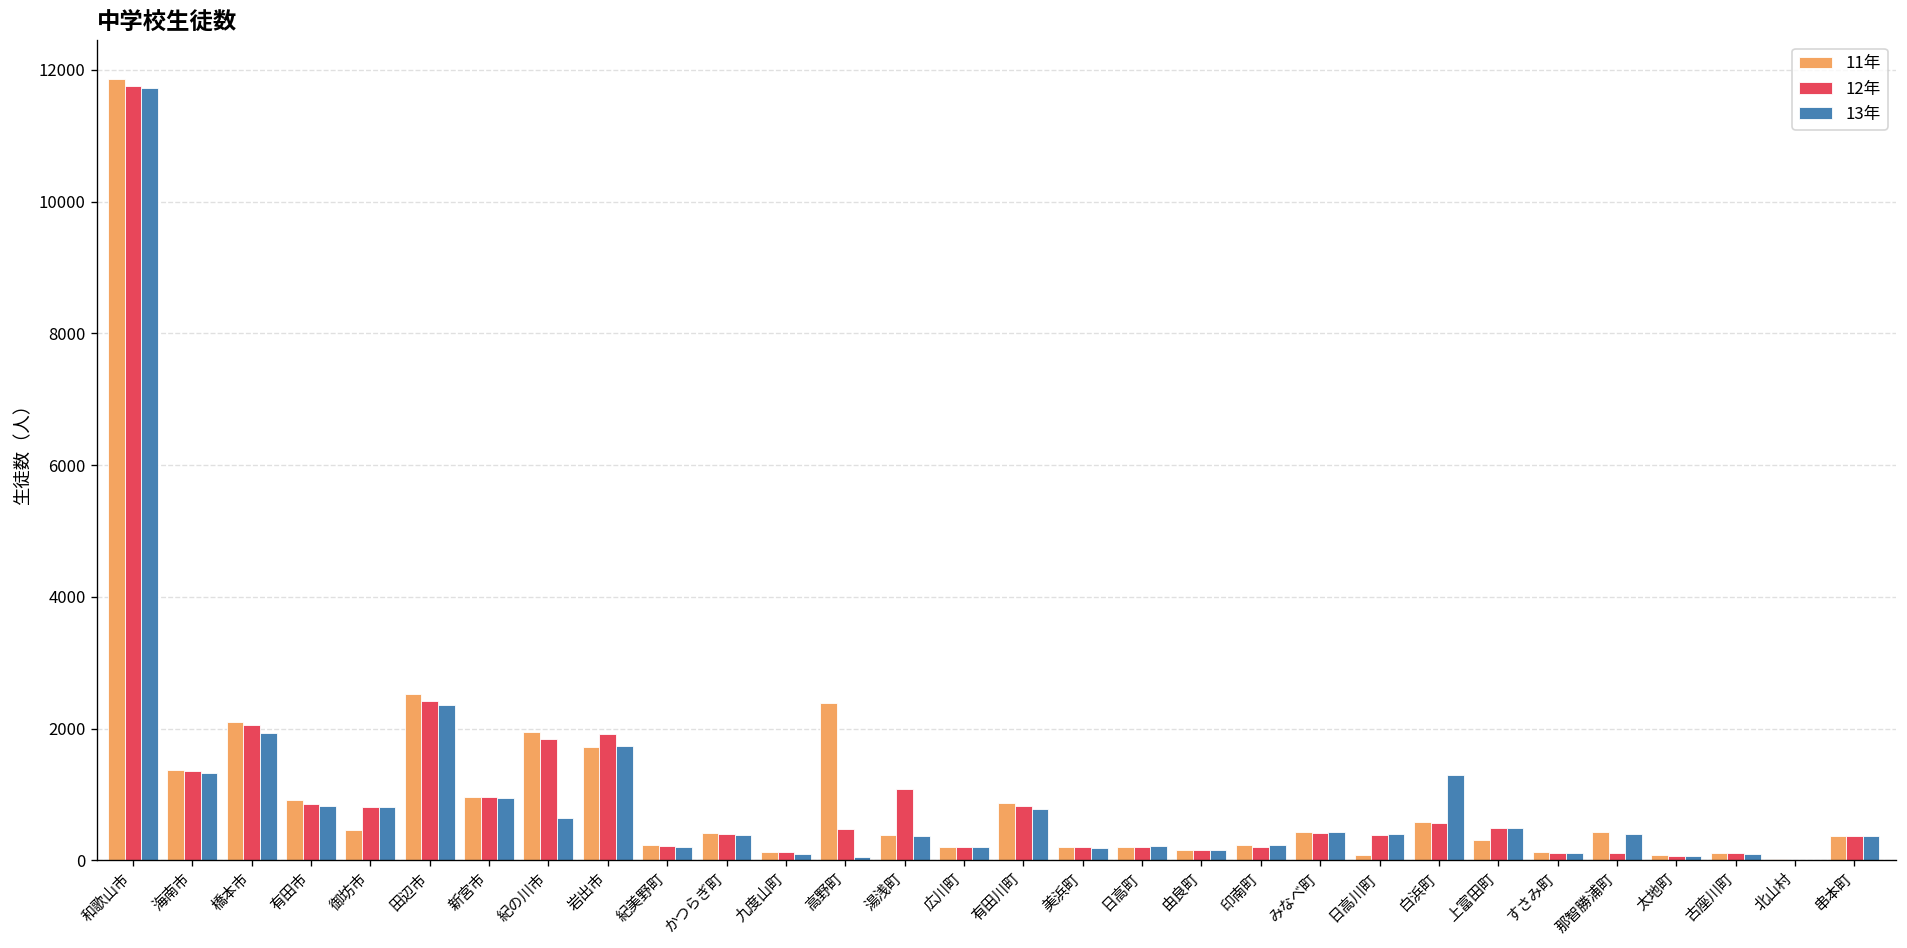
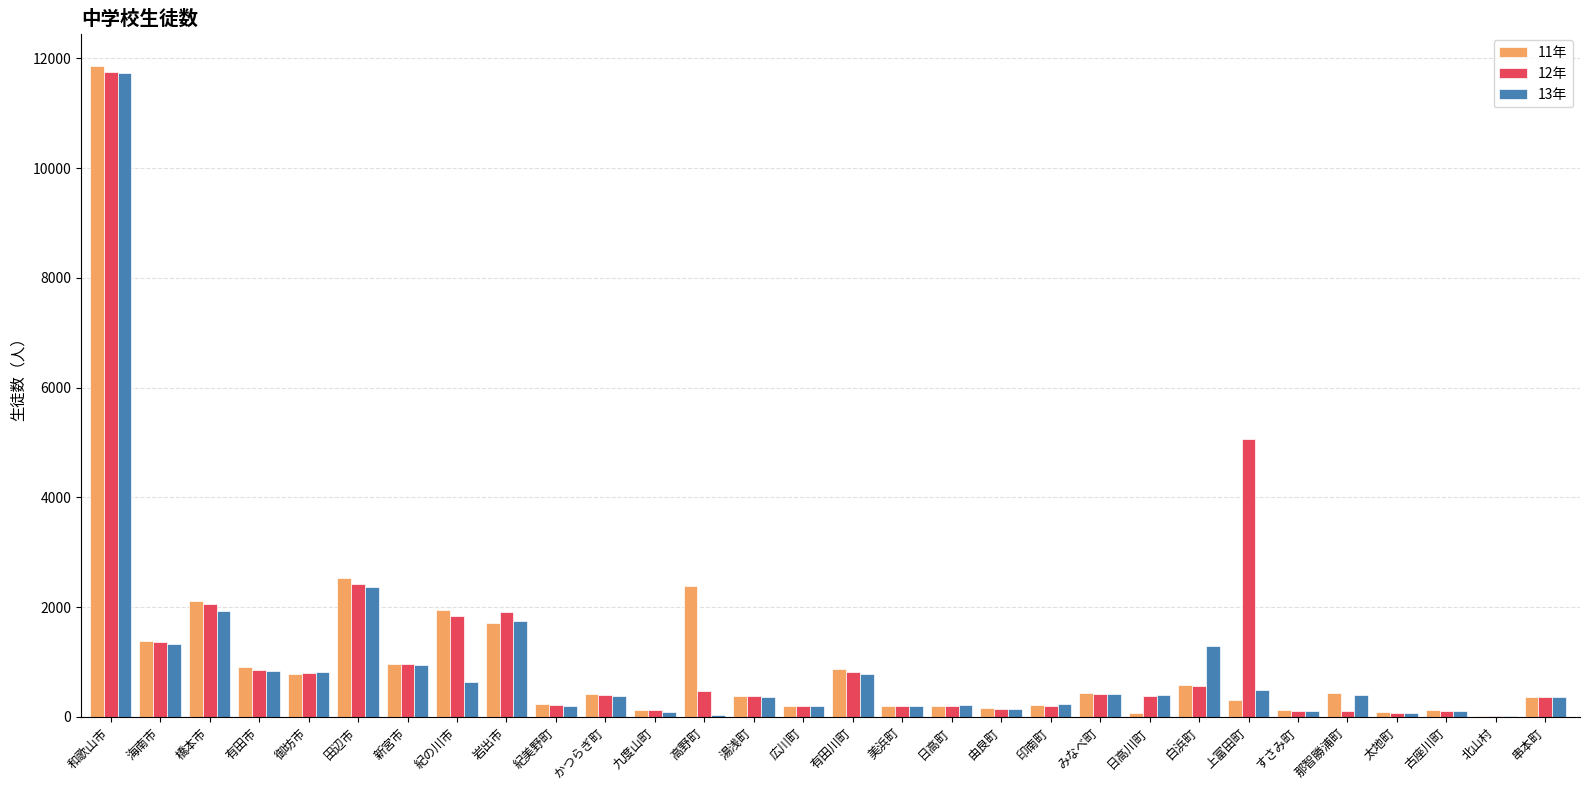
  {
    "11年": {
      "和歌山市": 11900,
      "海南市": 1400,
      "橋本市": 2100,
      "有田市": 900,
-     "御坊市": 500,
+     "御坊市": 800,
      "田辺市": 2500,
      "新宮市": 1000,
      "紀の川市": 1900,
      "岩出市": 1700,
      "紀美野町": 200,
      "かつらぎ町": 400,
      "九度山町": 100,
      "高野町": 2400,
      "湯浅町": 400,
      "広川町": 200,
      "有田川町": 900,
      "美浜町": 200,
      "日高町": 200,
      "由良町": 200,
      "印南町": 200,
      "みなべ町": 400,
      "日高川町": 100,
      "白浜町": 600,
      "上富田町": 300,
      "すさみ町": 100,
      "那智勝浦町": 400,
      "太地町": 100,
      "古座川町": 100,
      "串本町": 400
    },
    "12年": {
      "和歌山市": 11700,
      "海南市": 1400,
      "橋本市": 2100,
      "有田市": 900,
      "御坊市": 800,
      "田辺市": 2400,
      "新宮市": 1000,
      "紀の川市": 1800,
      "岩出市": 1900,
      "紀美野町": 200,
      "かつらぎ町": 400,
      "九度山町": 100,
      "高野町": 500,
-     "湯浅町": 1100,
+     "湯浅町": 400,
      "広川町": 200,
      "有田川町": 800,
      "美浜町": 200,
      "日高町": 200,
      "由良町": 200,
      "印南町": 200,
      "みなべ町": 400,
      "日高川町": 400,
      "白浜町": 600,
-     "上富田町": 500,
+     "上富田町": 5100,
      "すさみ町": 100,
      "那智勝浦町": 100,
      "太地町": 100,
      "古座川町": 100,
      "串本町": 400
    },
    "13年": {
      "和歌山市": 11700,
      "海南市": 1300,
      "橋本市": 1900,
      "有田市": 800,
      "御坊市": 800,
      "田辺市": 2400,
      "新宮市": 900,
      "紀の川市": 600,
      "岩出市": 1700,
      "紀美野町": 200,
      "かつらぎ町": 400,
      "九度山町": 100,
      "湯浅町": 400,
      "広川町": 200,
      "有田川町": 800,
      "美浜町": 200,
      "日高町": 200,
      "由良町": 200,
      "印南町": 200,
      "みなべ町": 400,
      "日高川町": 400,
      "白浜町": 1300,
      "上富田町": 500,
      "すさみ町": 100,
      "那智勝浦町": 400,
      "太地町": 100,
      "古座川町": 100,
      "串本町": 400
    }
  }
